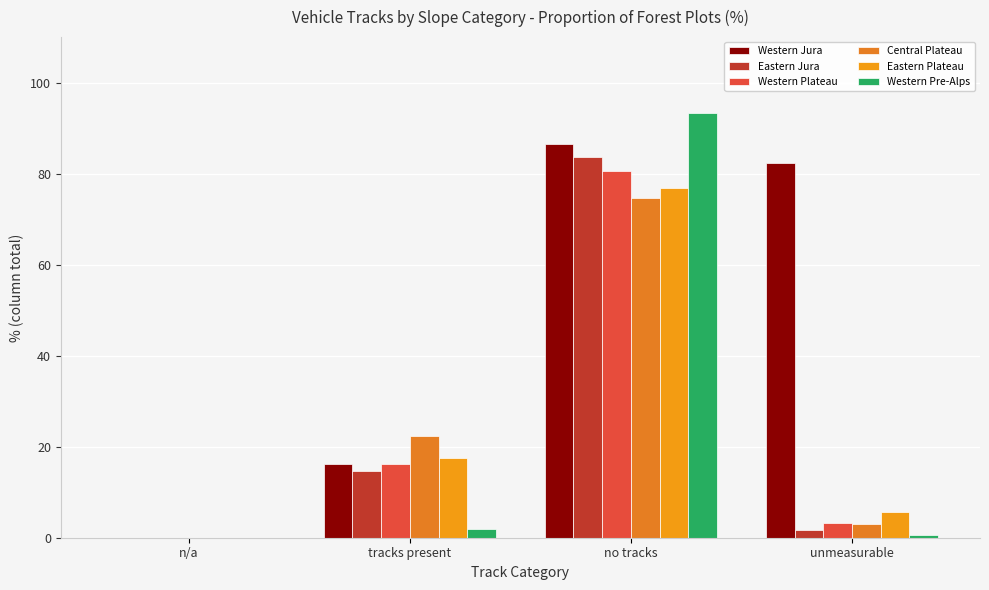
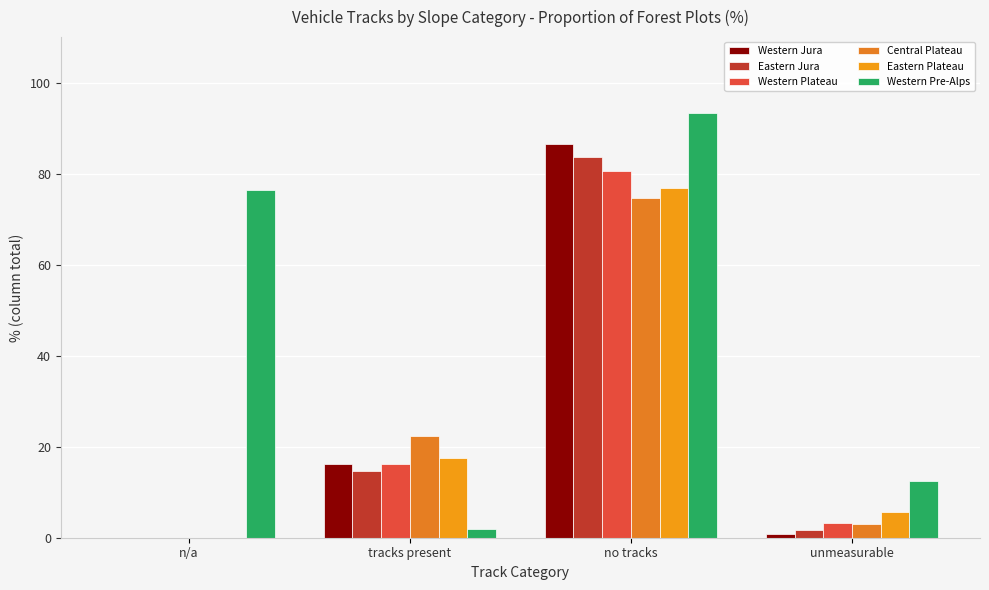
  {
    "Western Jura": {
      "n/a": 0,
      "tracks present": 16,
      "no tracks": 87,
-     "unmeasurable": 82
+     "unmeasurable": 1
    },
    "Western Pre-Alps": {
-     "n/a": 0,
+     "n/a": 76,
      "tracks present": 2,
      "no tracks": 93,
-     "unmeasurable": 1
+     "unmeasurable": 12
    }
  }
